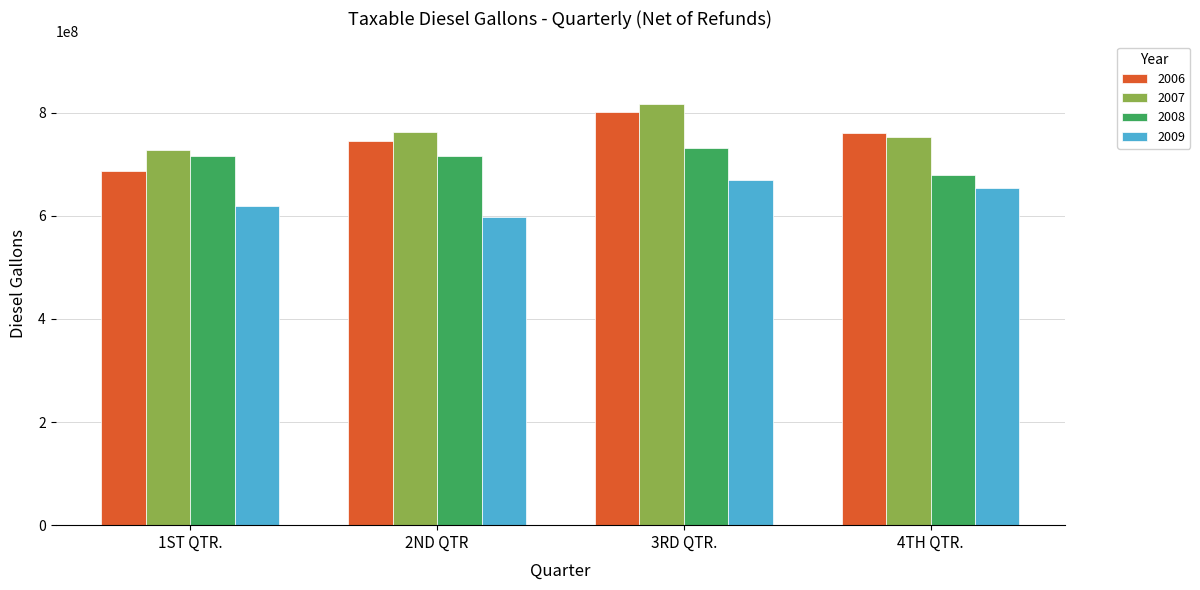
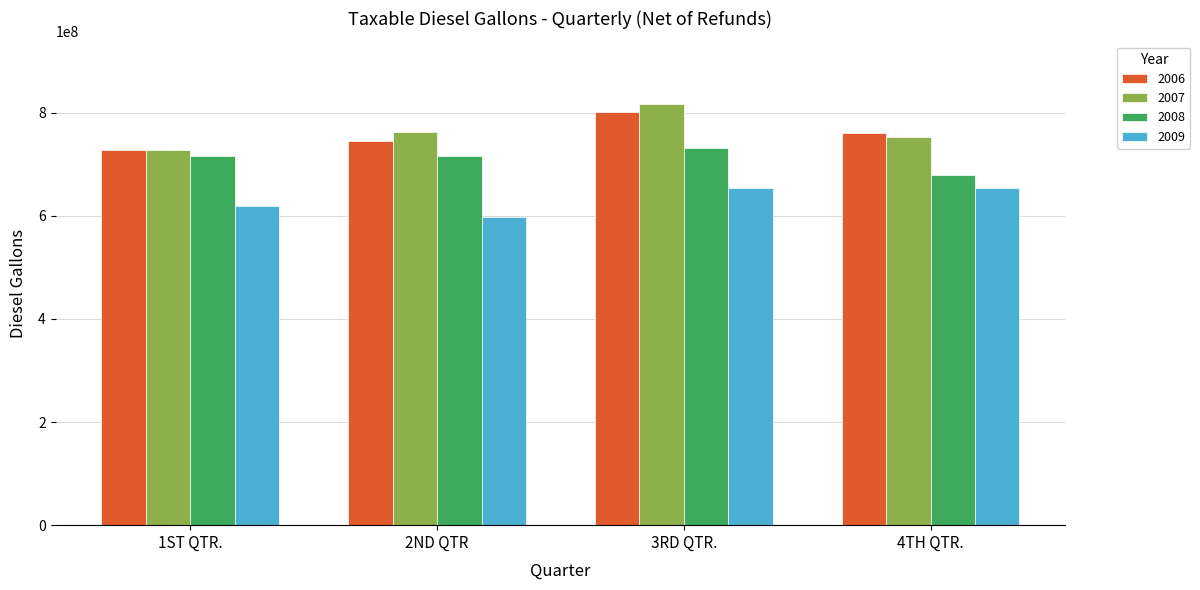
  {
    "2006": {
-     "1ST QTR.": 690000000,
+     "1ST QTR.": 730000000,
      "2ND QTR": 750000000,
      "3RD QTR.": 800000000,
      "4TH QTR.": 760000000
    },
    "2007": {
      "1ST QTR.": 730000000,
      "2ND QTR": 760000000,
      "3RD QTR.": 820000000,
      "4TH QTR.": 750000000
    },
    "2008": {
      "1ST QTR.": 720000000,
      "2ND QTR": 720000000,
      "3RD QTR.": 730000000,
      "4TH QTR.": 680000000
    },
    "2009": {
      "1ST QTR.": 620000000,
      "2ND QTR": 600000000,
-     "3RD QTR.": 670000000,
+     "3RD QTR.": 650000000,
      "4TH QTR.": 650000000
    }
  }
